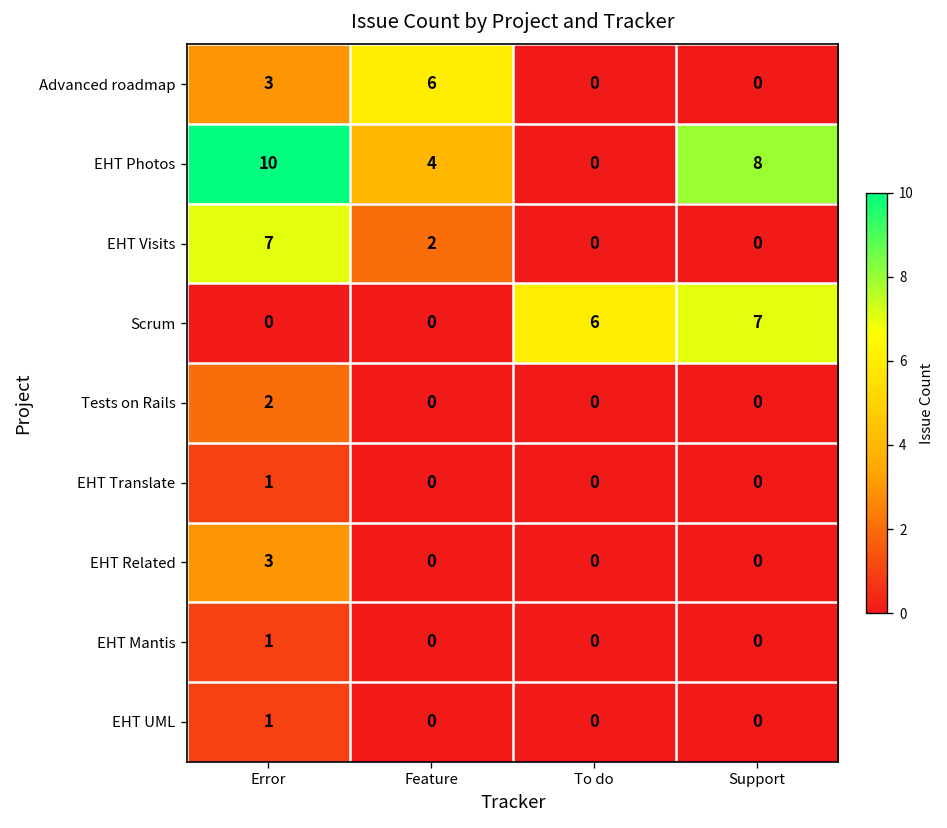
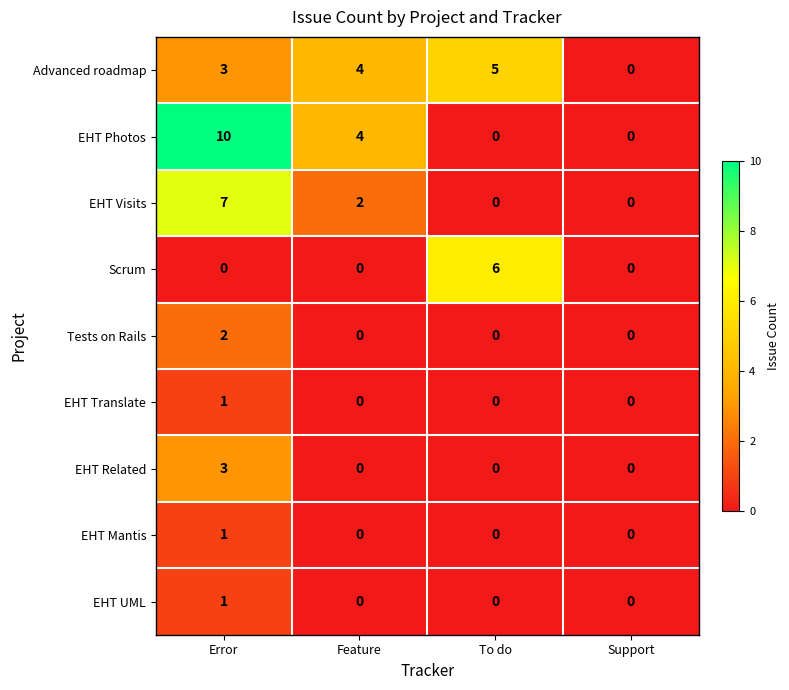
  {
    "Advanced roadmap": {
      "Error": 3,
-     "Feature": 6,
-     "To do": 0,
+     "Feature": 4,
+     "To do": 5,
      "Support": 0
    },
    "EHT Photos": {
      "Error": 10,
      "Feature": 4,
      "To do": 0,
-     "Support": 8
+     "Support": 0
    },
    "EHT Visits": {
      "Error": 7,
      "Feature": 2,
      "To do": 0,
      "Support": 0
    },
    "Scrum": {
      "Error": 0,
      "Feature": 0,
      "To do": 6,
-     "Support": 7
+     "Support": 0
    },
    "Tests on Rails": {
      "Error": 2,
      "Feature": 0,
      "To do": 0,
      "Support": 0
    },
    "EHT Translate": {
      "Error": 1,
      "Feature": 0,
      "To do": 0,
      "Support": 0
    },
    "EHT Related": {
      "Error": 3,
      "Feature": 0,
      "To do": 0,
      "Support": 0
    },
    "EHT Mantis": {
      "Error": 1,
      "Feature": 0,
      "To do": 0,
      "Support": 0
    },
    "EHT UML": {
      "Error": 1,
      "Feature": 0,
      "To do": 0,
      "Support": 0
    }
  }
